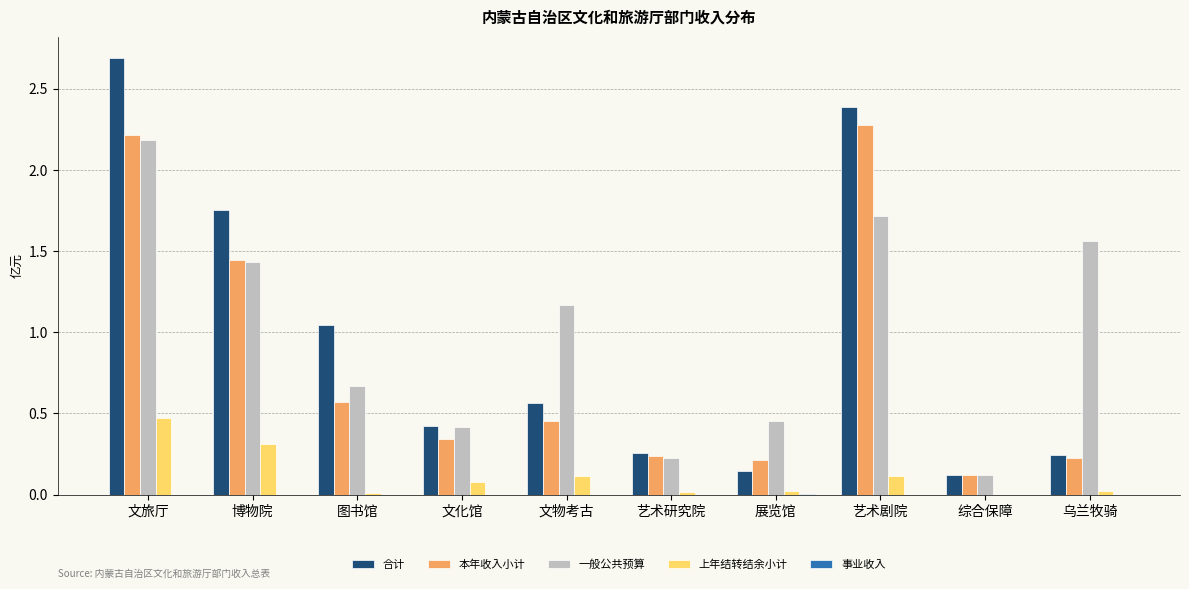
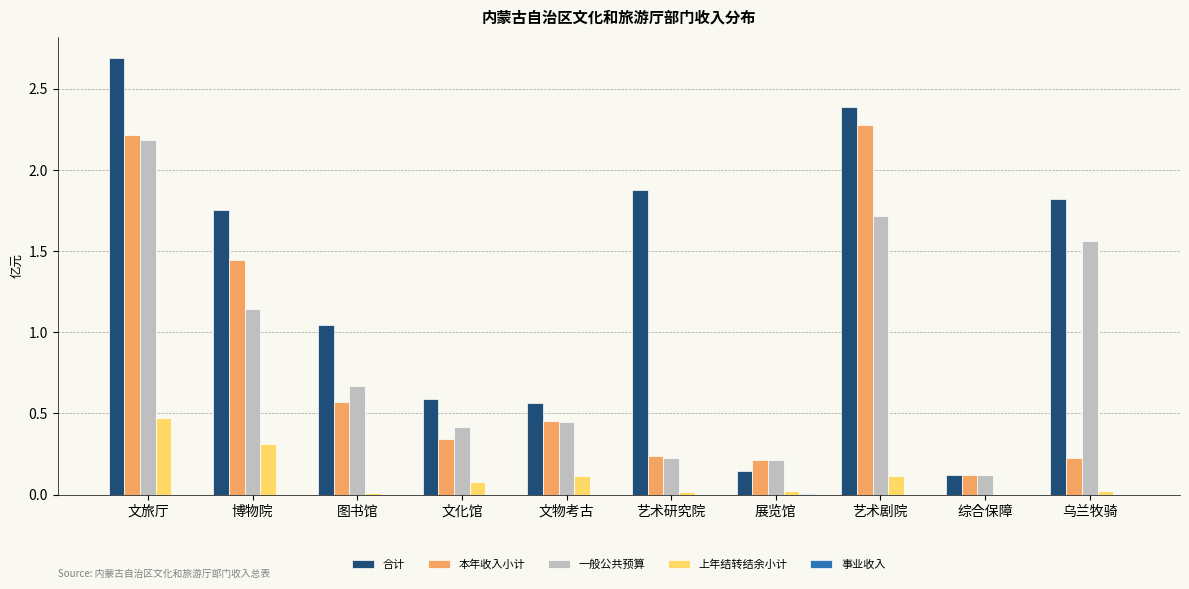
  {
    "合计": {
      "文旅厅": 2.69,
      "博物院": 1.75,
      "图书馆": 1.05,
-     "文化馆": 0.42,
+     "文化馆": 0.59,
      "文物考古": 0.57,
-     "艺术研究院": 0.25,
+     "艺术研究院": 1.88,
      "展览馆": 0.15,
      "艺术剧院": 2.39,
      "综合保障": 0.12,
-     "乌兰牧骑": 0.24
+     "乌兰牧骑": 1.82
    },
    "一般公共预算": {
      "文旅厅": 2.18,
-     "博物院": 1.43,
+     "博物院": 1.14,
      "图书馆": 0.67,
      "文化馆": 0.42,
-     "文物考古": 1.17,
+     "文物考古": 0.45,
      "艺术研究院": 0.22,
-     "展览馆": 0.45,
+     "展览馆": 0.21,
      "艺术剧院": 1.72,
      "综合保障": 0.12,
      "乌兰牧骑": 1.56
    },
    "事业收入": {
      "文旅厅": 0.00,
      "博物院": 0.00,
      "图书馆": 0.00,
      "文化馆": 0.00,
      "文物考古": 0.00,
      "艺术研究院": 0.00,
      "艺术剧院": 0.00,
      "综合保障": 0.00,
      "乌兰牧骑": 0.00
    }
  }
